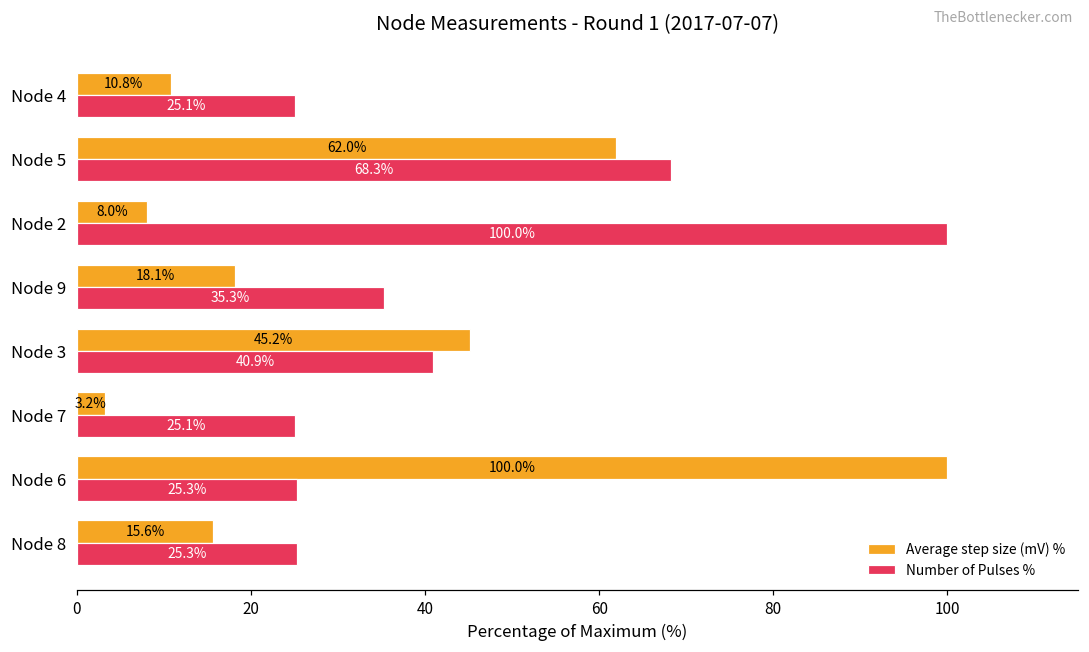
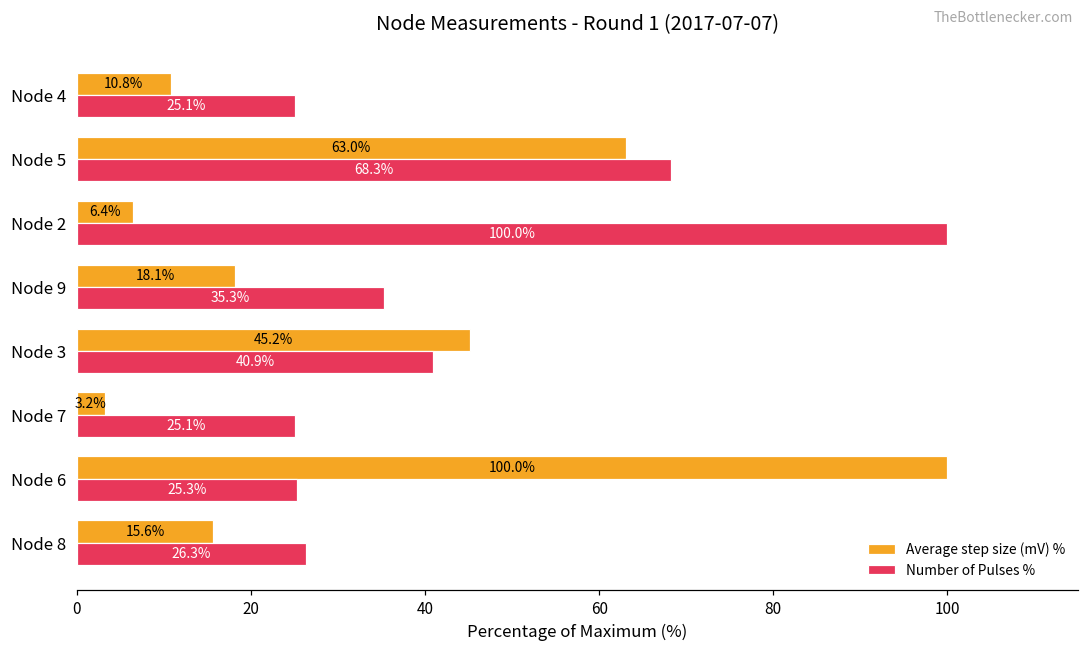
  {
    "Average step size (mV) %": {
      "Node 4": "10.8%",
-     "Node 5": "62.0%",
-     "Node 2": "8.0%",
+     "Node 5": "63.0%",
+     "Node 2": "6.4%",
      "Node 9": "18.1%",
      "Node 3": "45.2%",
      "Node 7": "3.2%",
      "Node 6": "100.0%",
      "Node 8": "15.6%"
    },
    "Number of Pulses %": {
      "Node 4": "25.1%",
      "Node 5": "68.3%",
      "Node 2": "100.0%",
      "Node 9": "35.3%",
      "Node 3": "40.9%",
      "Node 7": "25.1%",
      "Node 6": "25.3%",
-     "Node 8": "25.3%"
+     "Node 8": "26.3%"
    }
  }
